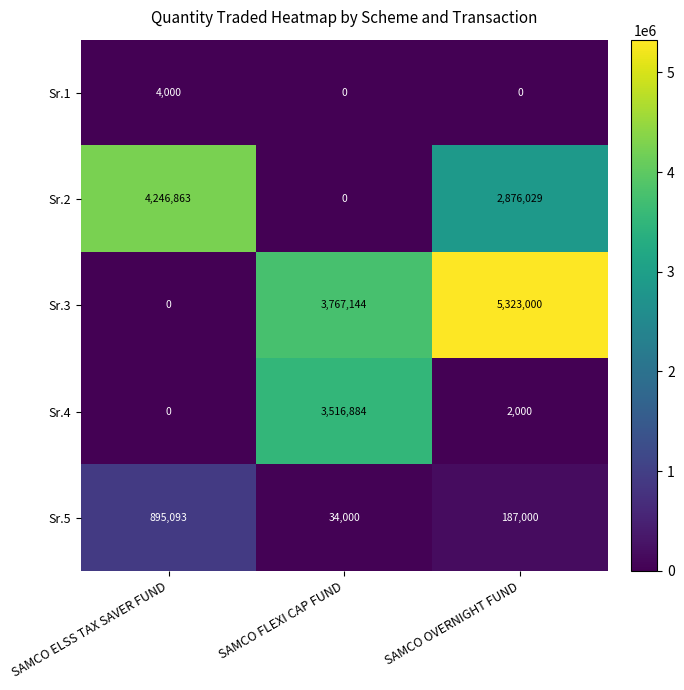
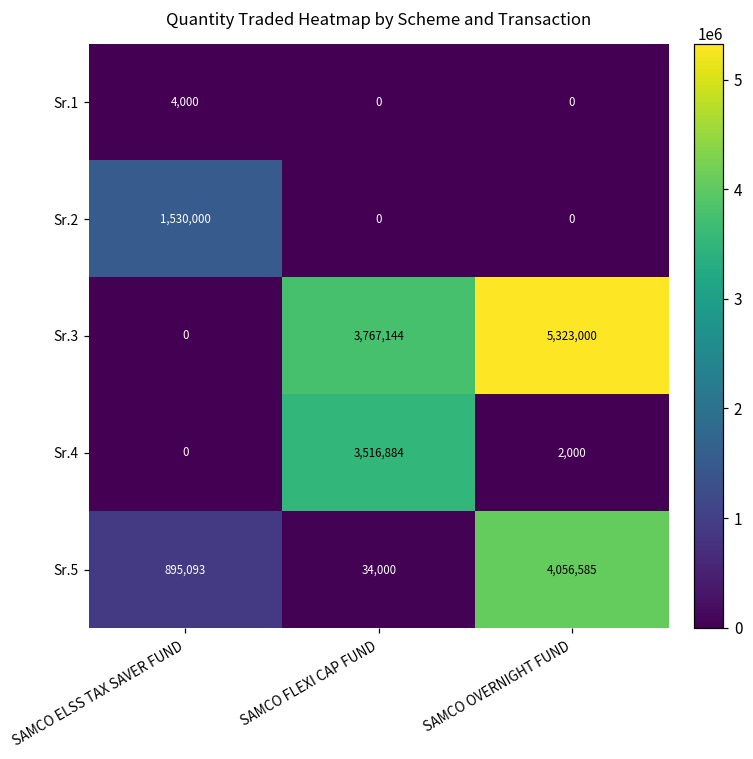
  {
    "Sr.1": {
      "SAMCO ELSS TAX SAVER FUND": "4,000",
      "SAMCO FLEXI CAP FUND": "0",
      "SAMCO OVERNIGHT FUND": "0"
    },
    "Sr.2": {
-     "SAMCO ELSS TAX SAVER FUND": "4,246,863",
+     "SAMCO ELSS TAX SAVER FUND": "1,530,000",
      "SAMCO FLEXI CAP FUND": "0",
-     "SAMCO OVERNIGHT FUND": "2,876,029"
+     "SAMCO OVERNIGHT FUND": "0"
    },
    "Sr.3": {
      "SAMCO ELSS TAX SAVER FUND": "0",
      "SAMCO FLEXI CAP FUND": "3,767,144",
      "SAMCO OVERNIGHT FUND": "5,323,000"
    },
    "Sr.4": {
      "SAMCO ELSS TAX SAVER FUND": "0",
      "SAMCO FLEXI CAP FUND": "3,516,884",
      "SAMCO OVERNIGHT FUND": "2,000"
    },
    "Sr.5": {
      "SAMCO ELSS TAX SAVER FUND": "895,093",
      "SAMCO FLEXI CAP FUND": "34,000",
-     "SAMCO OVERNIGHT FUND": "187,000"
+     "SAMCO OVERNIGHT FUND": "4,056,585"
    }
  }
